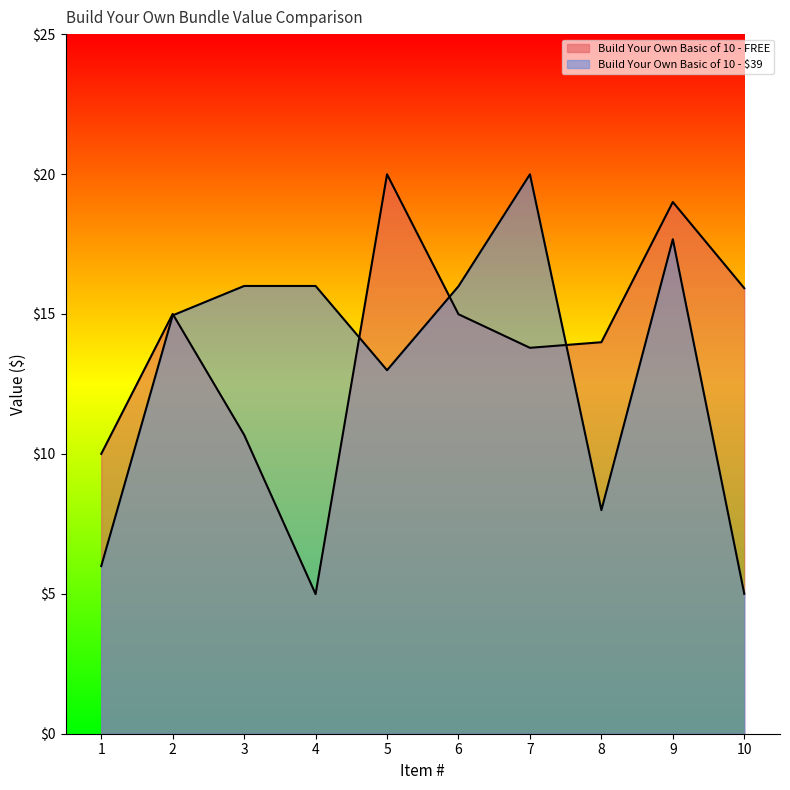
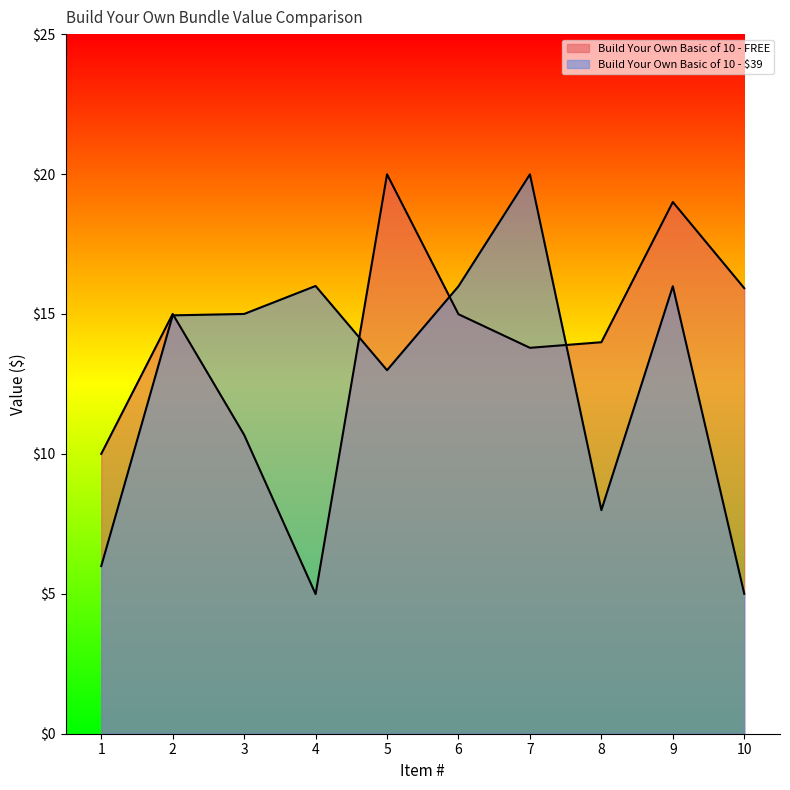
  {
    "Build Your Own Basic of 10 - FREE": {
      "1": "$10.0",
      "3": "$10.7",
      "4": "$5.0",
      "5": "$20.0",
      "6": "$15.0",
      "7": "$13.8",
      "8": "$14.0",
      "9": "$19.0",
      "10": "$15.9"
    },
    "Build Your Own Basic of 10 - $39": {
      "1": "$6.0",
-     "3": "$16",
+     "3": "$15",
      "4": "$16.0",
      "5": "$13.0",
      "6": "$16.0",
      "7": "$20.0",
      "8": "$8.0",
-     "9": "$17.7",
+     "9": "$16.0",
      "10": "$5.0"
    }
  }
